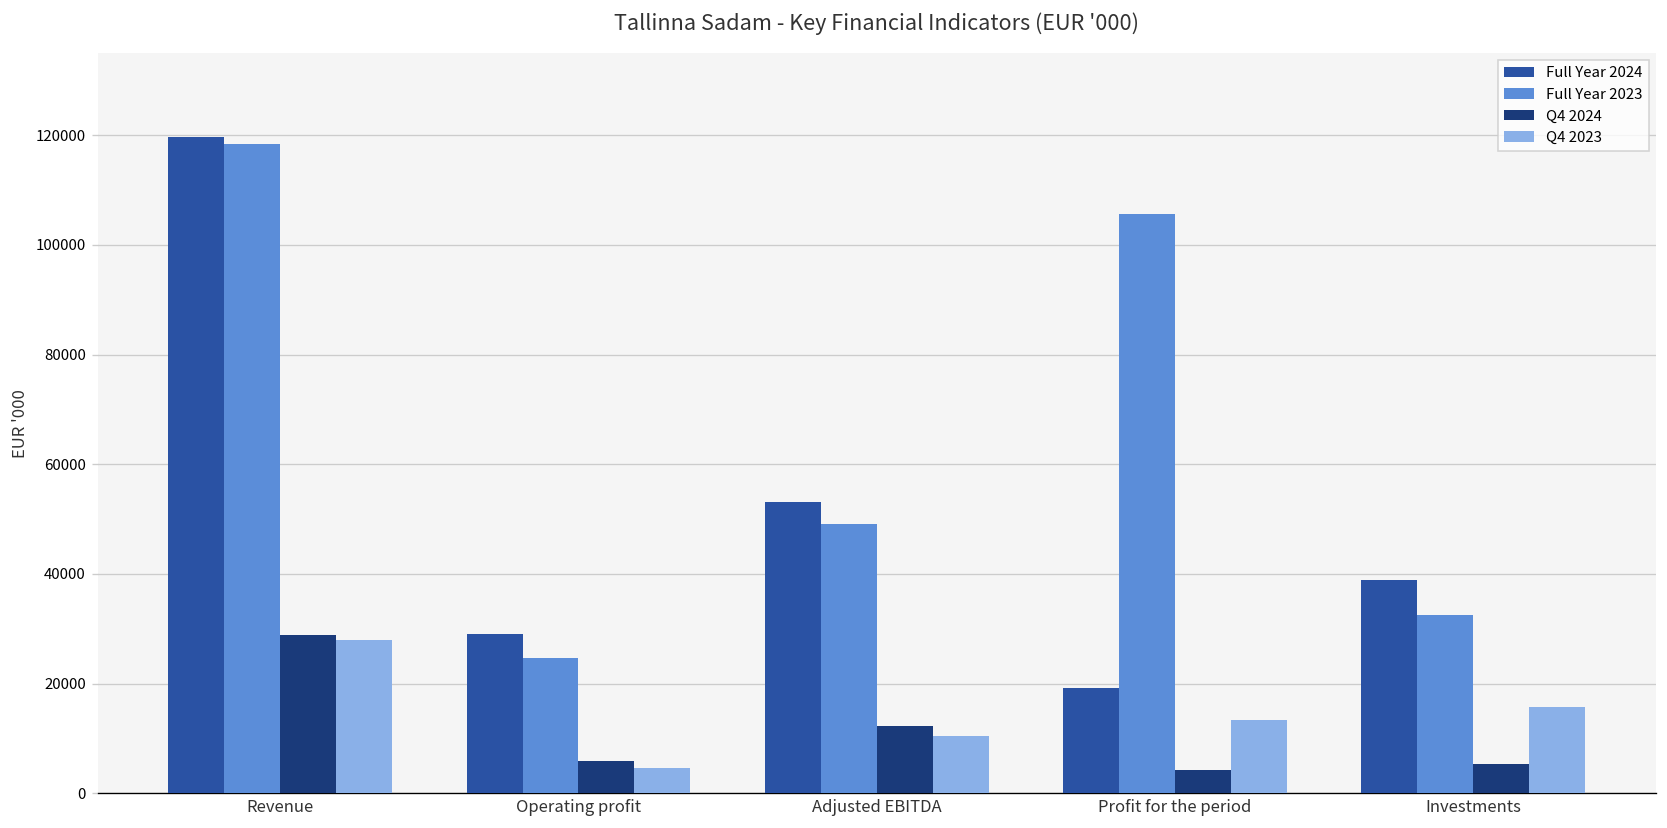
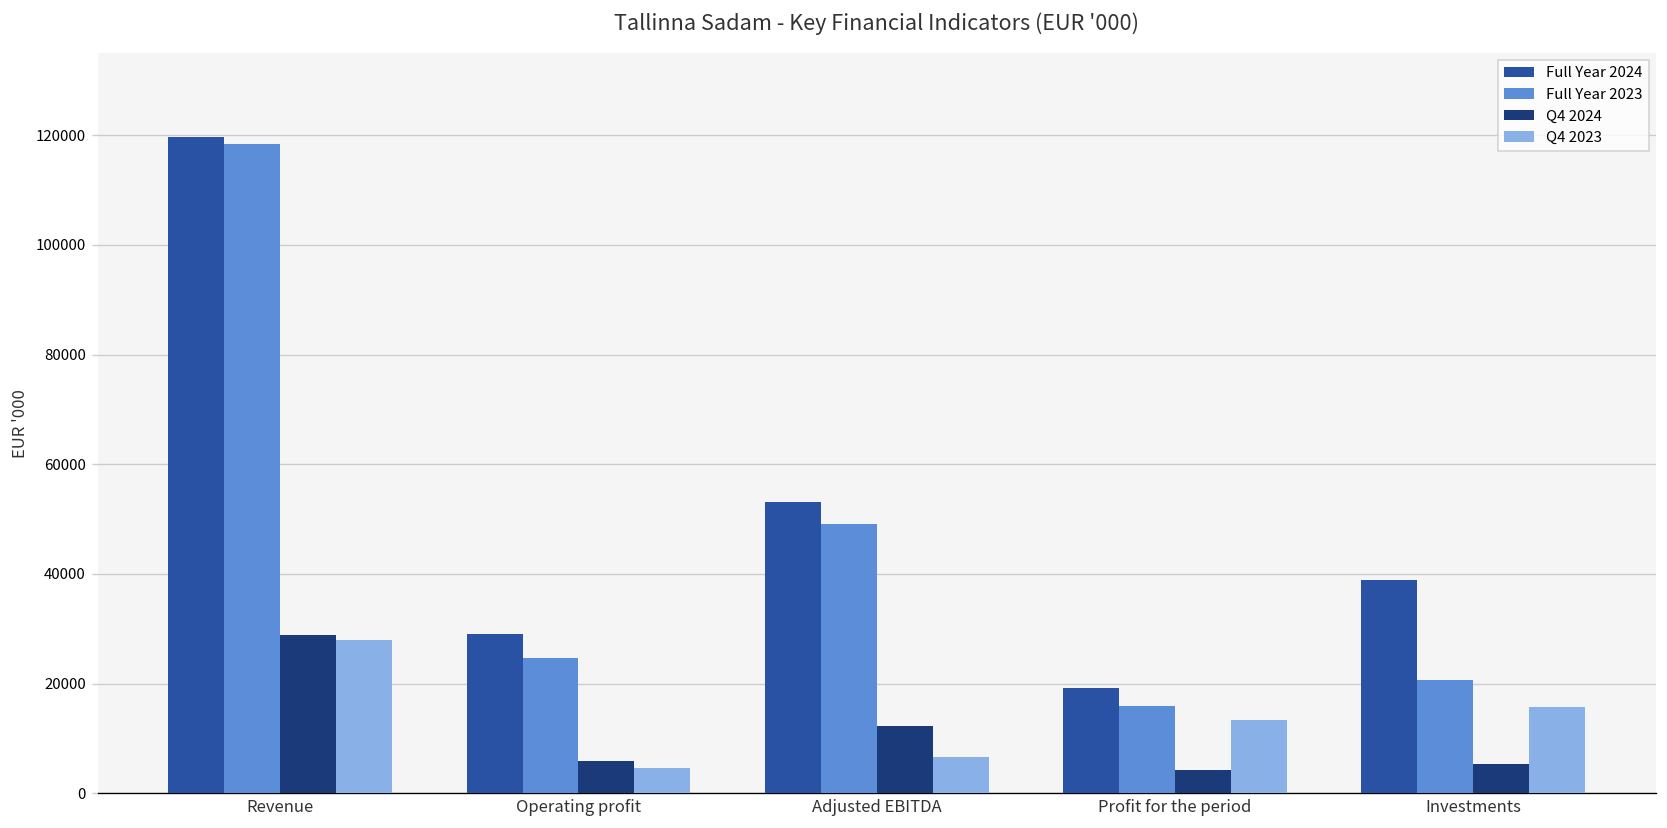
  {
    "Full Year 2023": {
      "Revenue": 118000,
      "Operating profit": 25000,
      "Adjusted EBITDA": 49000,
-     "Profit for the period": 106000,
-     "Investments": 32000
+     "Profit for the period": 16000,
+     "Investments": 21000
    },
    "Q4 2023": {
      "Revenue": 28000,
      "Operating profit": 5000,
-     "Adjusted EBITDA": 10000,
+     "Adjusted EBITDA": 7000,
      "Profit for the period": 13000,
      "Investments": 16000
    }
  }
